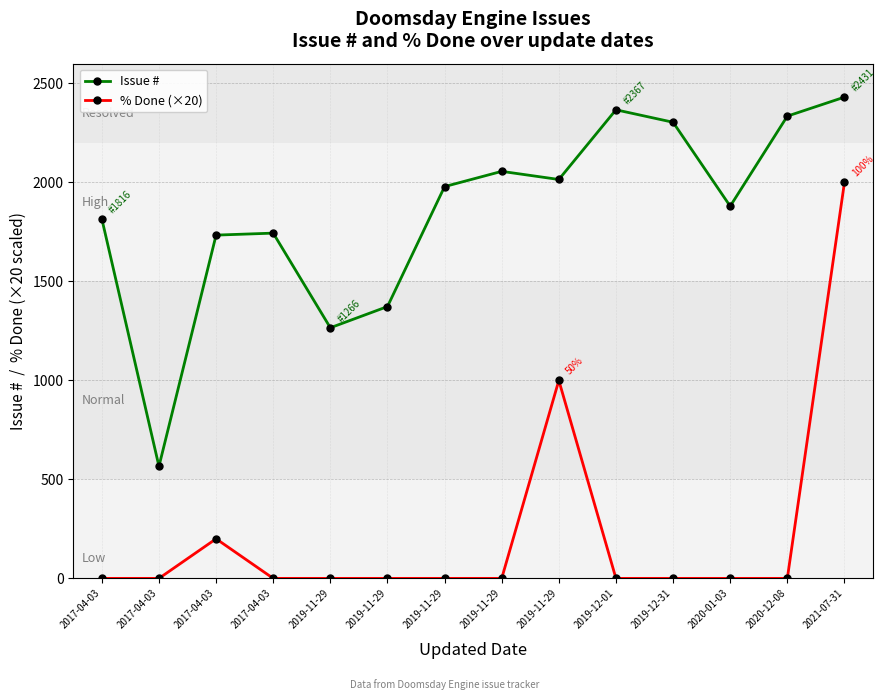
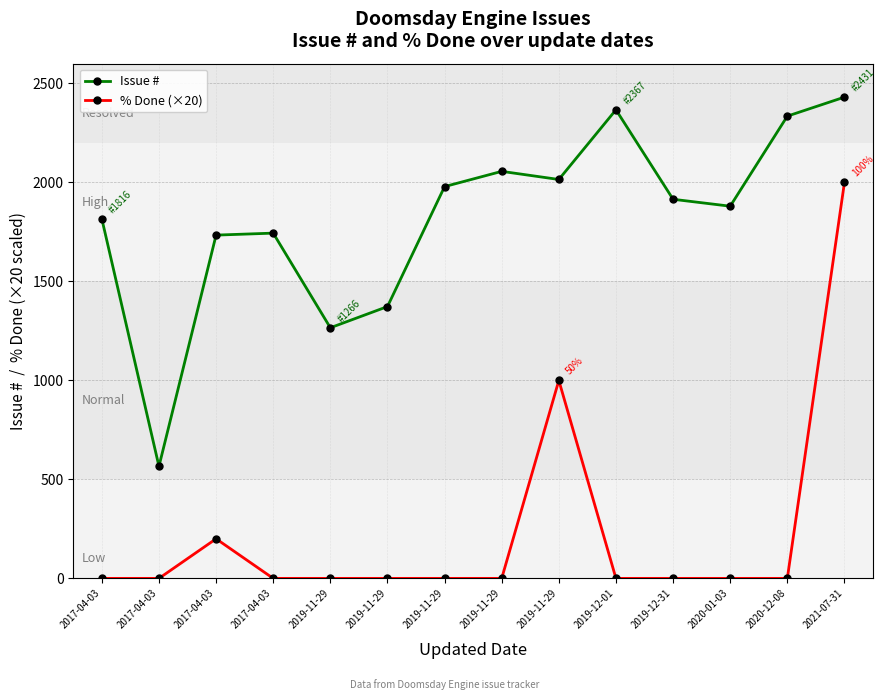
  {
    "Issue #": {
-     "2019-12-31": 2300,
+     "2019-12-31": 1920,
      "2020-01-03": 1880,
      "2020-12-08": 2340
    },
    "% Done (×20)": {
      "2019-12-01": 0,
      "2019-12-31": 0,
      "2020-01-03": 0,
      "2020-12-08": 0
    }
  }
